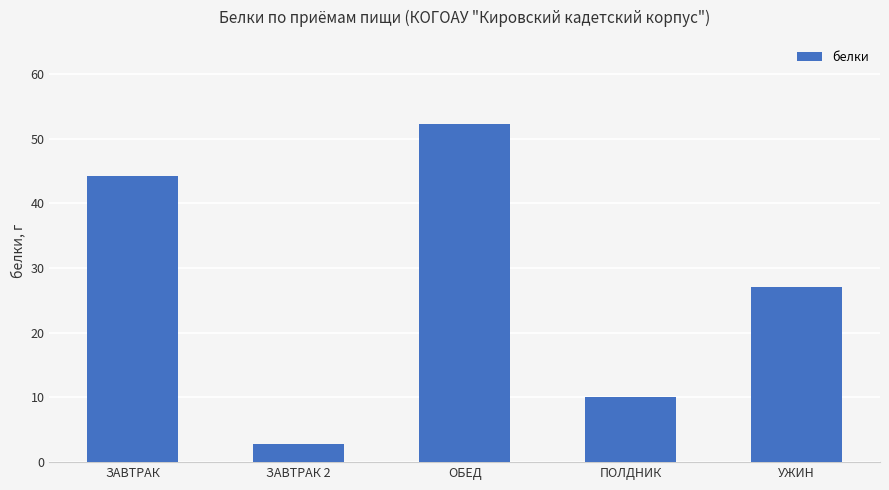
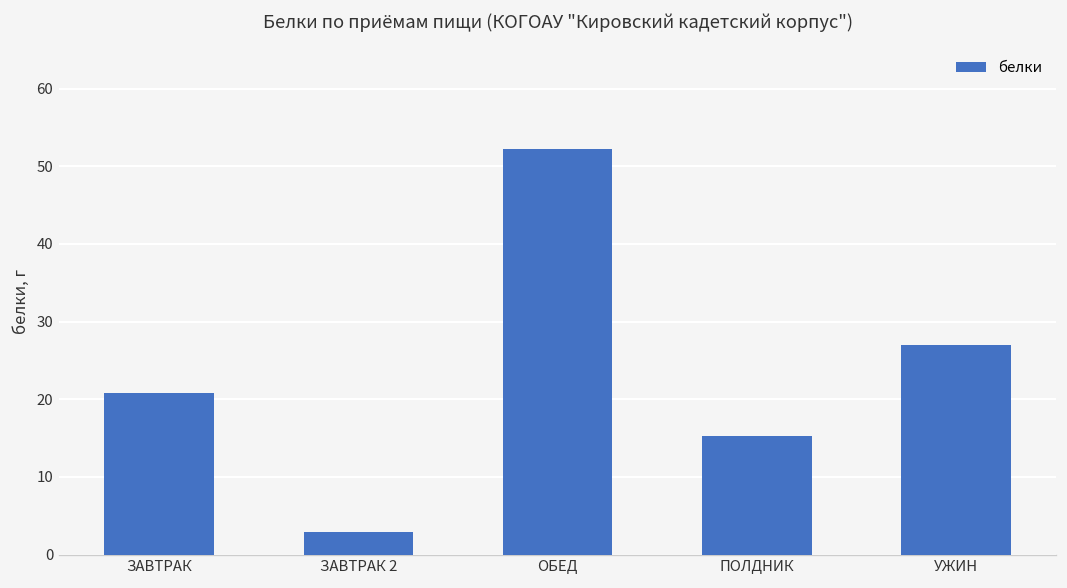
  {
-   "ЗАВТРАК": 44,
+   "ЗАВТРАК": 21,
    "ЗАВТРАК 2": 3,
    "ОБЕД": 52,
-   "ПОЛДНИК": 10,
+   "ПОЛДНИК": 15,
    "УЖИН": 27
  }
